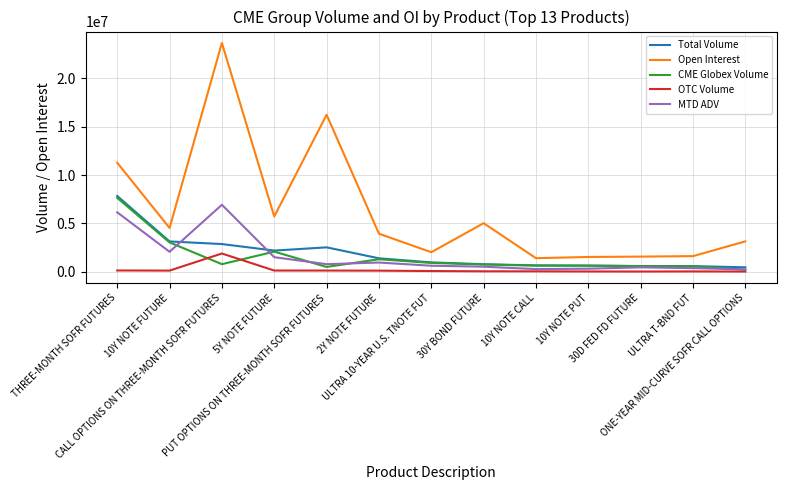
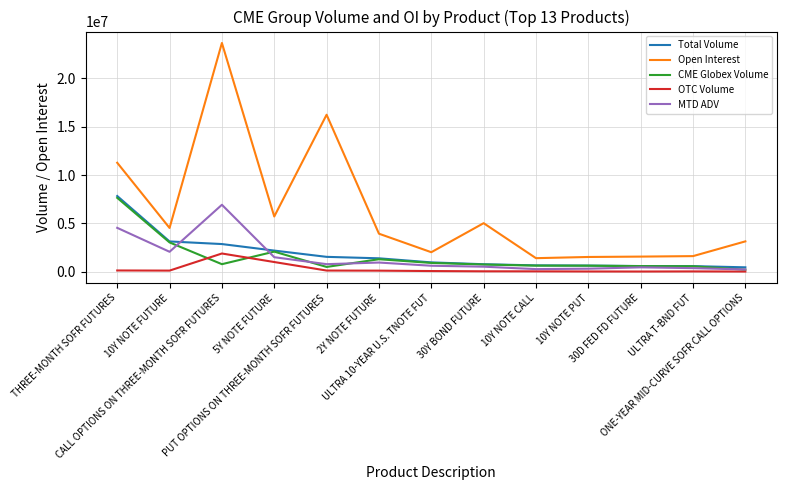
  {
    "Total Volume": {
      "CALL OPTIONS ON THREE-MONTH SOFR FUTURES": 3000000,
-     "PUT OPTIONS ON THREE-MONTH SOFR FUTURES": 3000000
+     "PUT OPTIONS ON THREE-MONTH SOFR FUTURES": 2000000
    },
    "Open Interest": {
      "THREE-MONTH SOFR FUTURES": 11000000,
      "10Y NOTE FUTURE": 5000000,
      "CALL OPTIONS ON THREE-MONTH SOFR FUTURES": 24000000,
      "5Y NOTE FUTURE": 6000000,
      "PUT OPTIONS ON THREE-MONTH SOFR FUTURES": 16000000,
      "2Y NOTE FUTURE": 4000000,
      "ULTRA 10-YEAR U.S. TNOTE FUT": 2000000,
      "30Y BOND FUTURE": 5000000,
      "10Y NOTE CALL": 1000000,
      "10Y NOTE PUT": 2000000,
      "30D FED FD FUTURE": 2000000,
      "ULTRA T-BND FUT": 2000000,
      "ONE-YEAR MID-CURVE SOFR CALL OPTIONS": 3000000
    },
    "CME Globex Volume": {
      "CALL OPTIONS ON THREE-MONTH SOFR FUTURES": 1000000,
      "PUT OPTIONS ON THREE-MONTH SOFR FUTURES": 0
    },
    "OTC Volume": {
      "THREE-MONTH SOFR FUTURES": 0,
      "10Y NOTE FUTURE": 0,
      "CALL OPTIONS ON THREE-MONTH SOFR FUTURES": 2000000,
-     "5Y NOTE FUTURE": 0,
+     "5Y NOTE FUTURE": 1000000,
      "PUT OPTIONS ON THREE-MONTH SOFR FUTURES": 0,
      "2Y NOTE FUTURE": 0,
      "ULTRA 10-YEAR U.S. TNOTE FUT": 0,
      "30Y BOND FUTURE": 0,
      "10Y NOTE PUT": 0,
      "30D FED FD FUTURE": 0,
      "ULTRA T-BND FUT": 0
    },
    "MTD ADV": {
-     "THREE-MONTH SOFR FUTURES": 6000000,
+     "THREE-MONTH SOFR FUTURES": 5000000,
      "10Y NOTE FUTURE": 2000000,
      "CALL OPTIONS ON THREE-MONTH SOFR FUTURES": 7000000,
      "5Y NOTE FUTURE": 1000000,
      "PUT OPTIONS ON THREE-MONTH SOFR FUTURES": 1000000,
      "2Y NOTE FUTURE": 1000000,
      "ULTRA 10-YEAR U.S. TNOTE FUT": 1000000,
      "10Y NOTE PUT": 0
    }
  }
